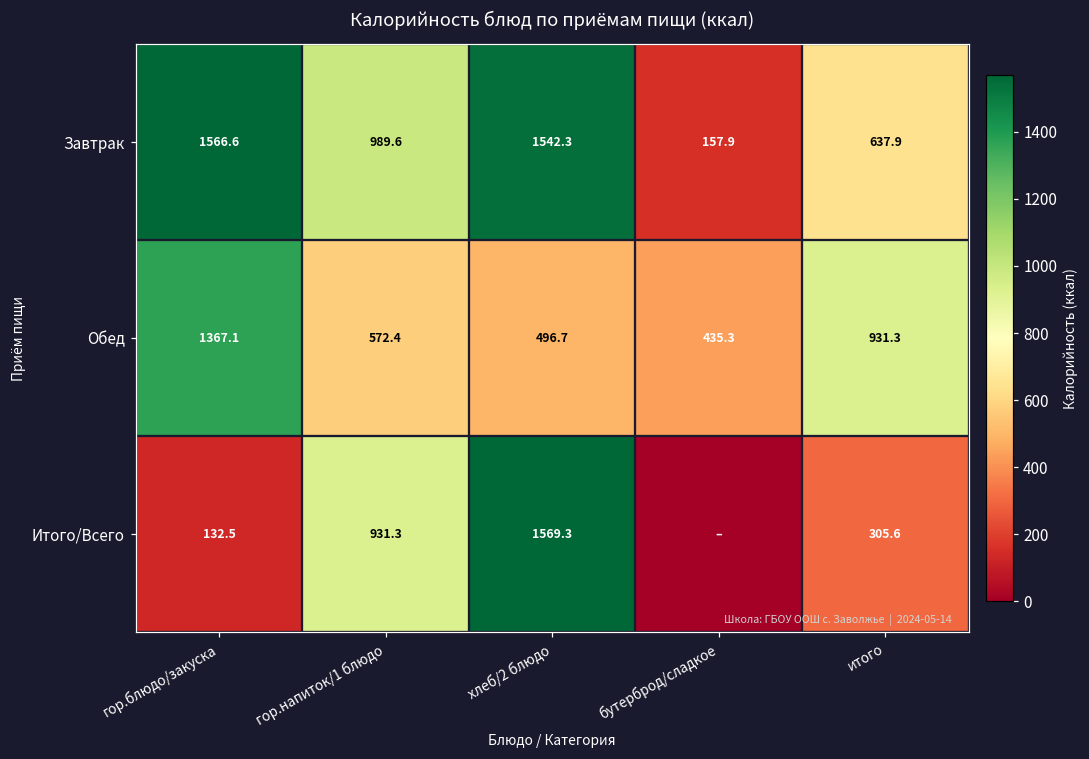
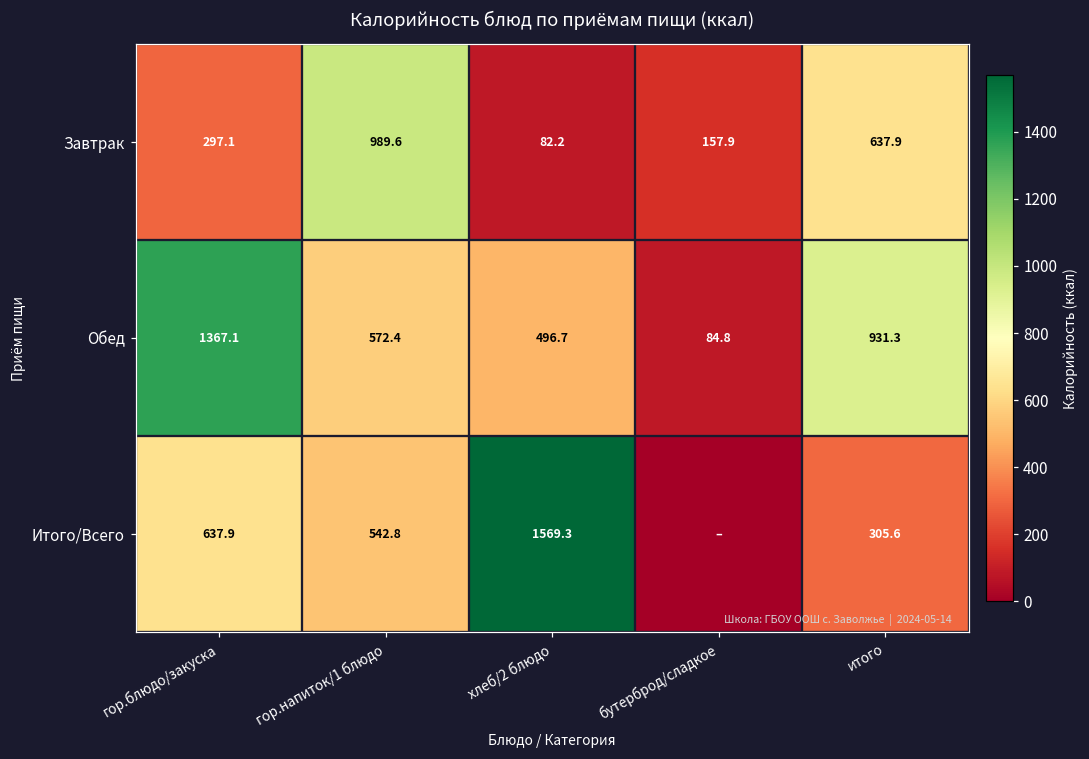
  {
    "Завтрак": {
-     "гор.блюдо/закуска": 1566.6,
+     "гор.блюдо/закуска": 297.1,
      "гор.напиток/1 блюдо": 989.6,
-     "хлеб/2 блюдо": 1542.3,
+     "хлеб/2 блюдо": 82.2,
      "бутерброд/сладкое": 157.9,
      "итого": 637.9
    },
    "Обед": {
      "гор.блюдо/закуска": 1367.1,
      "гор.напиток/1 блюдо": 572.4,
      "хлеб/2 блюдо": 496.7,
-     "бутерброд/сладкое": 435.3,
+     "бутерброд/сладкое": 84.8,
      "итого": 931.3
    },
    "Итого/Всего": {
-     "гор.блюдо/закуска": 132.5,
-     "гор.напиток/1 блюдо": 931.3,
+     "гор.блюдо/закуска": 637.9,
+     "гор.напиток/1 блюдо": 542.8,
      "хлеб/2 блюдо": 1569.3
    }
  }
